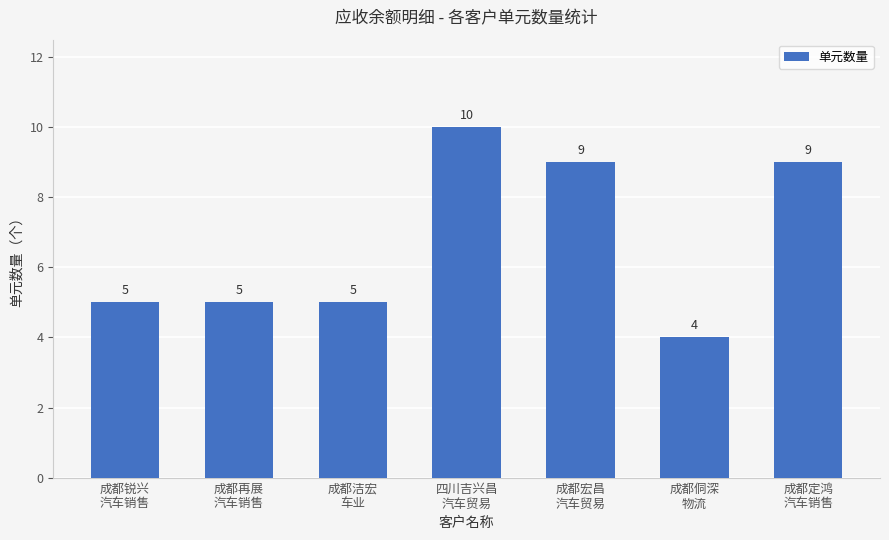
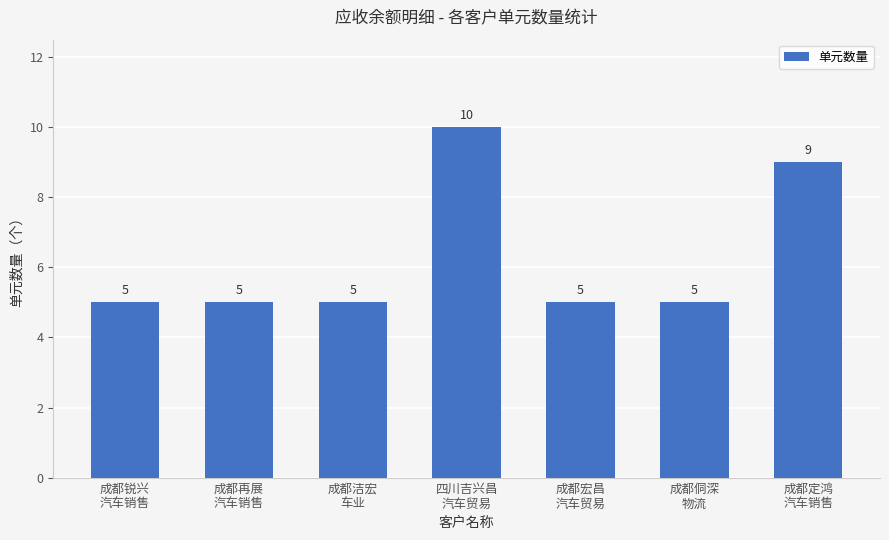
  {
    "成都锐兴 汽车销售": 5,
    "成都再展 汽车销售": 5,
    "成都洁宏 车业": 5,
    "四川吉兴昌 汽车贸易": 10,
-   "成都宏昌 汽车贸易": 9,
-   "成都侗深 物流": 4,
+   "成都宏昌 汽车贸易": 5,
+   "成都侗深 物流": 5,
    "成都定鸿 汽车销售": 9
  }
